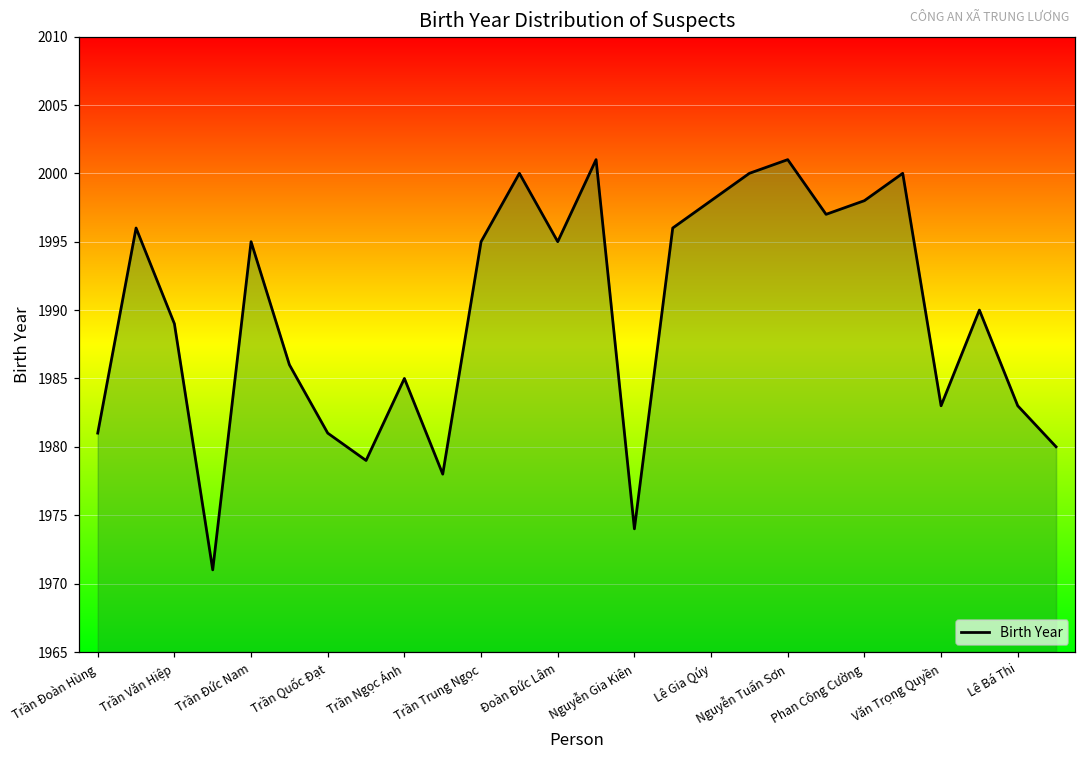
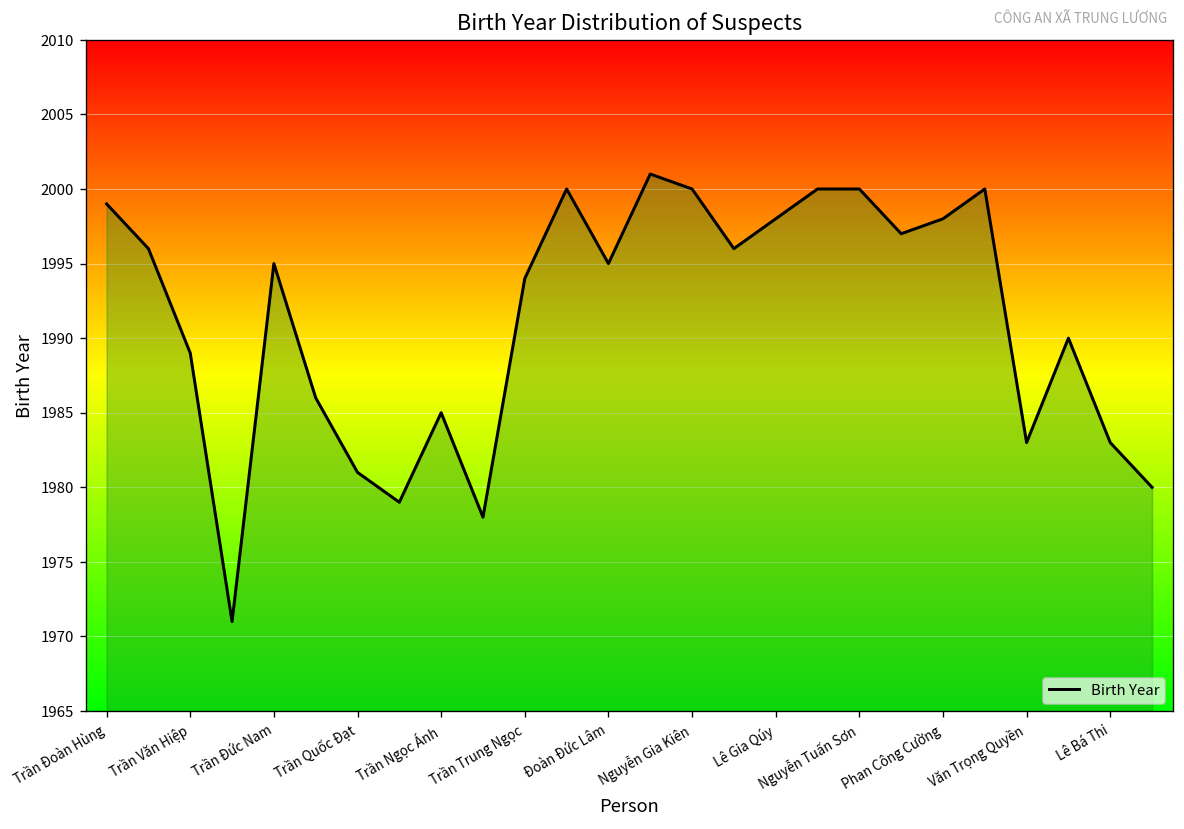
  {
-   "Trần Đoàn Hùng": 1981,
+   "Trần Đoàn Hùng": 1999,
    "Trần Văn Hiệp": 1989,
    "Trần Đức Nam": 1995,
    "Trần Quốc Đạt": 1981,
    "Trần Ngọc Ánh": 1985,
-   "Trần Trung Ngọc": 1995,
+   "Trần Trung Ngọc": 1994,
    "Đoàn Đức Lâm": 1995,
-   "Nguyễn Gia Kiên": 1974,
+   "Nguyễn Gia Kiên": 2000,
    "Lê Gia Qúy": 1998,
-   "Nguyễn Tuấn Sơn": 2001,
+   "Nguyễn Tuấn Sơn": 2000,
    "Phan Công Cường": 1998,
    "Văn Trọng Quyền": 1983,
    "Lê Bá Thi": 1983
  }
